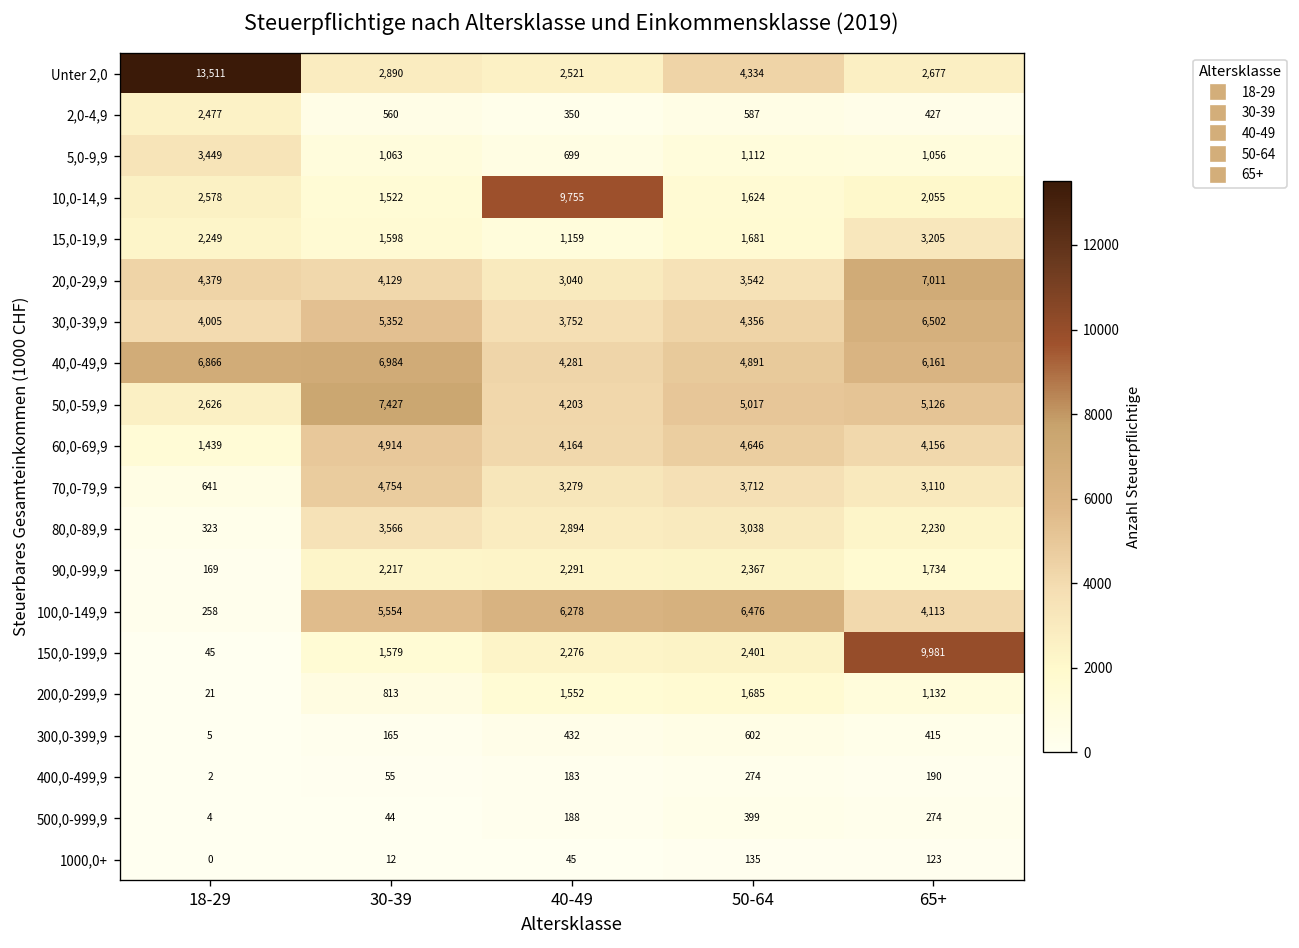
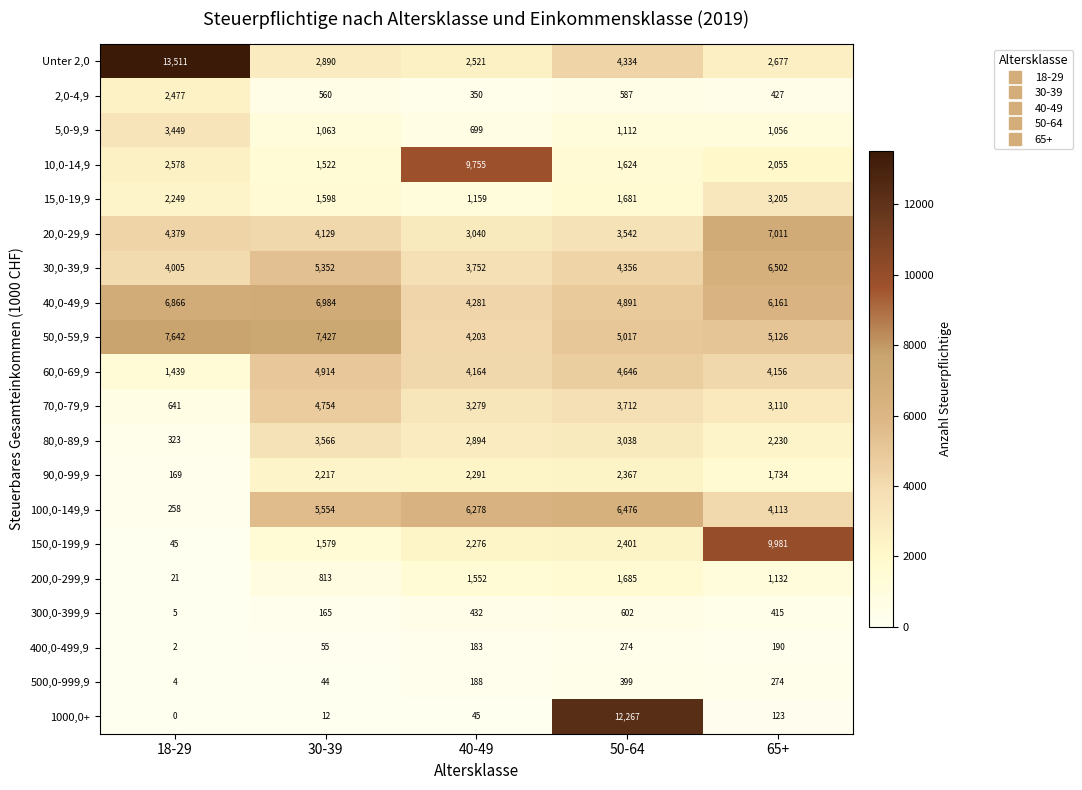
  {
    "Unter 2,0": {
      "18-29": "13,511",
      "30-39": "2,890",
      "40-49": "2,521",
      "50-64": "4,334",
      "65+": "2,677"
    },
    "2,0-4,9": {
      "18-29": "2,477",
      "30-39": "560",
      "40-49": "350",
      "50-64": "587",
      "65+": "427"
    },
    "5,0-9,9": {
      "18-29": "3,449",
      "30-39": "1,063",
      "40-49": "699",
      "50-64": "1,112",
      "65+": "1,056"
    },
    "10,0-14,9": {
      "18-29": "2,578",
      "30-39": "1,522",
      "40-49": "9,755",
      "50-64": "1,624",
      "65+": "2,055"
    },
    "15,0-19,9": {
      "18-29": "2,249",
      "30-39": "1,598",
      "40-49": "1,159",
      "50-64": "1,681",
      "65+": "3,205"
    },
    "20,0-29,9": {
      "18-29": "4,379",
      "30-39": "4,129",
      "40-49": "3,040",
      "50-64": "3,542",
      "65+": "7,011"
    },
    "30,0-39,9": {
      "18-29": "4,005",
      "30-39": "5,352",
      "40-49": "3,752",
      "50-64": "4,356",
      "65+": "6,502"
    },
    "40,0-49,9": {
      "18-29": "6,866",
      "30-39": "6,984",
      "40-49": "4,281",
      "50-64": "4,891",
      "65+": "6,161"
    },
    "50,0-59,9": {
-     "18-29": "2,626",
+     "18-29": "7,642",
      "30-39": "7,427",
      "40-49": "4,203",
      "50-64": "5,017",
      "65+": "5,126"
    },
    "60,0-69,9": {
      "18-29": "1,439",
      "30-39": "4,914",
      "40-49": "4,164",
      "50-64": "4,646",
      "65+": "4,156"
    },
    "70,0-79,9": {
      "18-29": "641",
      "30-39": "4,754",
      "40-49": "3,279",
      "50-64": "3,712",
      "65+": "3,110"
    },
    "80,0-89,9": {
      "18-29": "323",
      "30-39": "3,566",
      "40-49": "2,894",
      "50-64": "3,038",
      "65+": "2,230"
    },
    "90,0-99,9": {
      "18-29": "169",
      "30-39": "2,217",
      "40-49": "2,291",
      "50-64": "2,367",
      "65+": "1,734"
    },
    "100,0-149,9": {
      "18-29": "258",
      "30-39": "5,554",
      "40-49": "6,278",
      "50-64": "6,476",
      "65+": "4,113"
    },
    "150,0-199,9": {
      "18-29": "45",
      "30-39": "1,579",
      "40-49": "2,276",
      "50-64": "2,401",
      "65+": "9,981"
    },
    "200,0-299,9": {
      "18-29": "21",
      "30-39": "813",
      "40-49": "1,552",
      "50-64": "1,685",
      "65+": "1,132"
    },
    "300,0-399,9": {
      "18-29": "5",
      "30-39": "165",
      "40-49": "432",
      "50-64": "602",
      "65+": "415"
    },
    "400,0-499,9": {
      "18-29": "2",
      "30-39": "55",
      "40-49": "183",
      "50-64": "274",
      "65+": "190"
    },
    "500,0-999,9": {
      "18-29": "4",
      "30-39": "44",
      "40-49": "188",
      "50-64": "399",
      "65+": "274"
    },
    "1000,0+": {
      "18-29": "0",
      "30-39": "12",
      "40-49": "45",
-     "50-64": "135",
+     "50-64": "12,267",
      "65+": "123"
    }
  }
